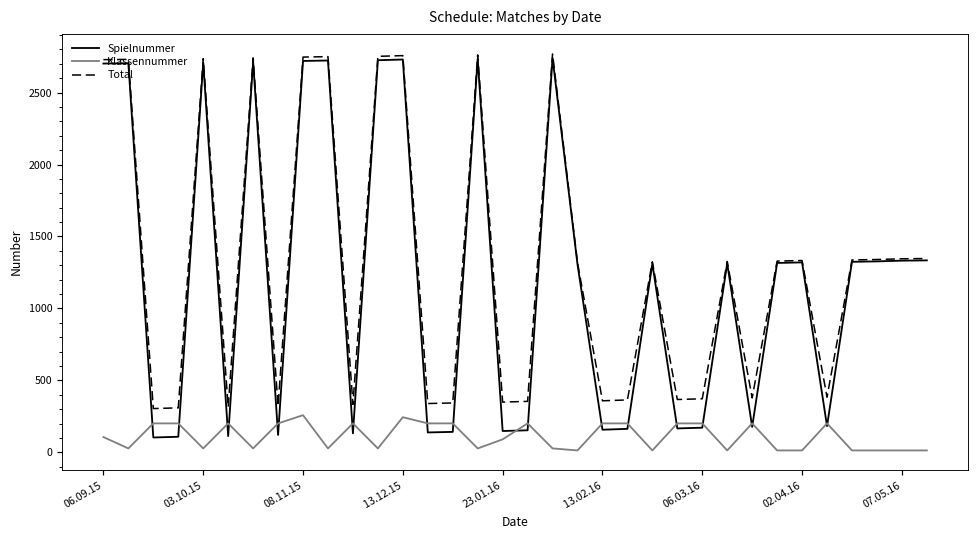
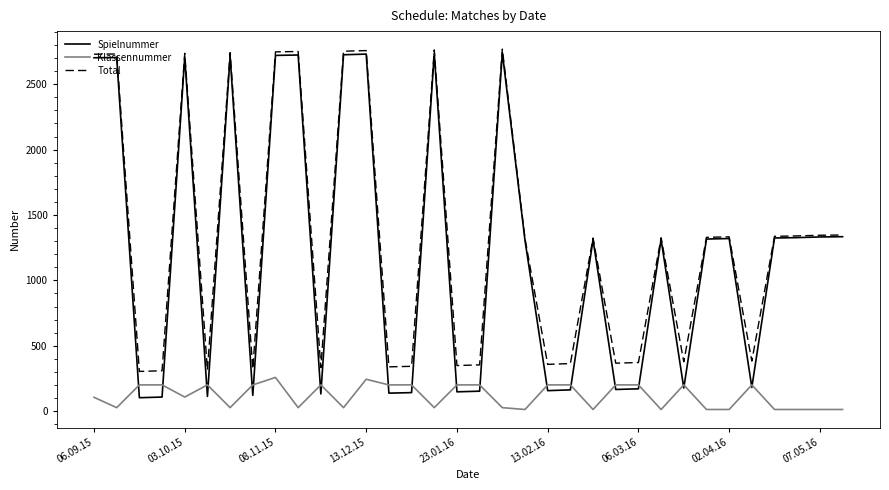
  {
    "Klassennummer": {
      "06.09.15": 110,
-     "03.10.15": 30,
+     "03.10.15": 110,
      "08.11.15": 260,
      "13.12.15": 240,
-     "23.01.16": 90,
+     "23.01.16": 200,
      "13.02.16": 200,
      "06.03.16": 200,
      "02.04.16": 10,
      "07.05.16": 10
    }
  }
